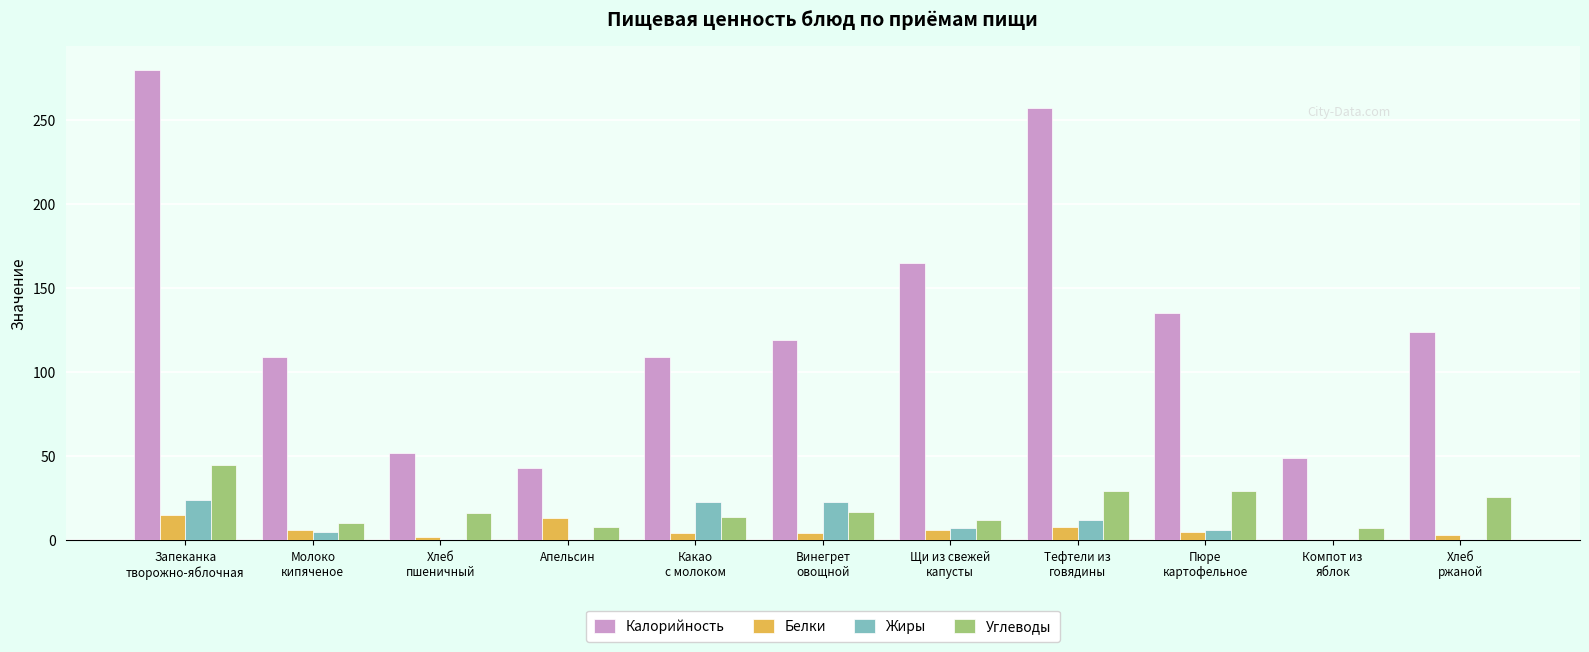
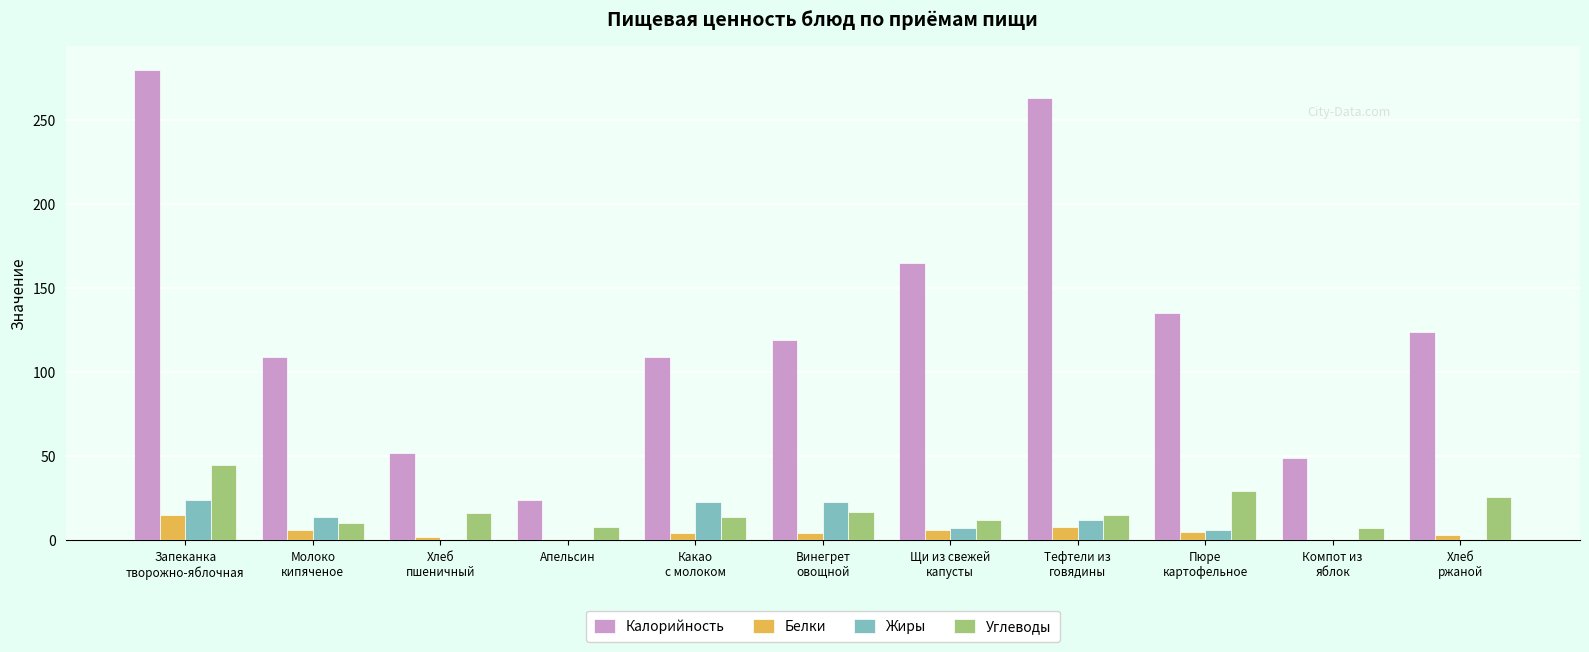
  {
    "Калорийность": {
      "Запеканка творожно-яблочная": 280,
      "Молоко кипяченое": 109,
      "Хлеб пшеничный": 52,
-     "Апельсин": 43,
+     "Апельсин": 24,
      "Какао с молоком": 109,
      "Винегрет овощной": 119,
      "Щи из свежей капусты": 165,
-     "Тефтели из говядины": 257,
+     "Тефтели из говядины": 263,
      "Пюре картофельное": 135,
      "Компот из яблок": 49,
      "Хлеб ржаной": 124
    },
    "Белки": {
      "Запеканка творожно-яблочная": 15,
      "Молоко кипяченое": 6,
      "Хлеб пшеничный": 2,
-     "Апельсин": 13,
+     "Апельсин": 1,
      "Какао с молоком": 4,
      "Винегрет овощной": 4,
      "Щи из свежей капусты": 6,
      "Тефтели из говядины": 8,
      "Пюре картофельное": 5,
      "Компот из яблок": 0,
      "Хлеб ржаной": 3
    },
    "Жиры": {
      "Запеканка творожно-яблочная": 24,
-     "Молоко кипяченое": 5,
+     "Молоко кипяченое": 14,
      "Апельсин": 0,
      "Какао с молоком": 23,
      "Винегрет овощной": 23,
      "Щи из свежей капусты": 7,
      "Тефтели из говядины": 12,
      "Пюре картофельное": 6,
      "Компот из яблок": 0
    },
    "Углеводы": {
      "Запеканка творожно-яблочная": 45,
      "Молоко кипяченое": 10,
      "Хлеб пшеничный": 16,
      "Апельсин": 8,
      "Какао с молоком": 14,
      "Винегрет овощной": 17,
      "Щи из свежей капусты": 12,
-     "Тефтели из говядины": 29,
+     "Тефтели из говядины": 15,
      "Пюре картофельное": 29,
      "Компот из яблок": 7,
      "Хлеб ржаной": 26
    }
  }
